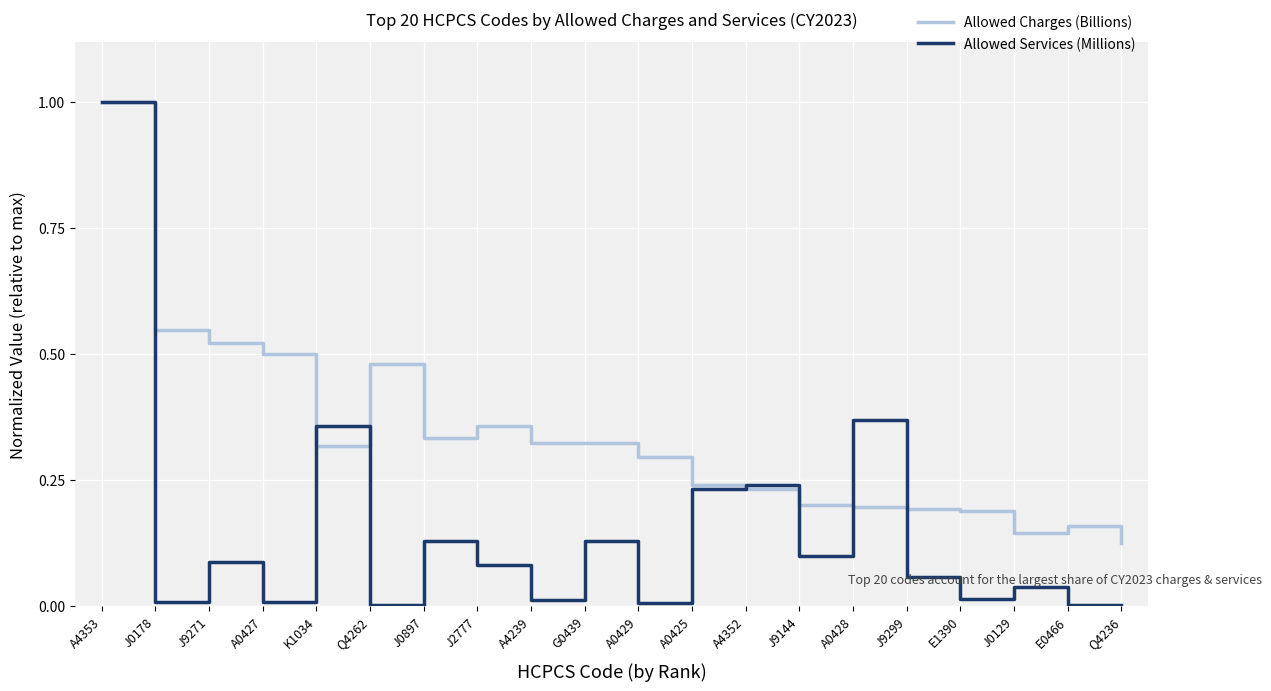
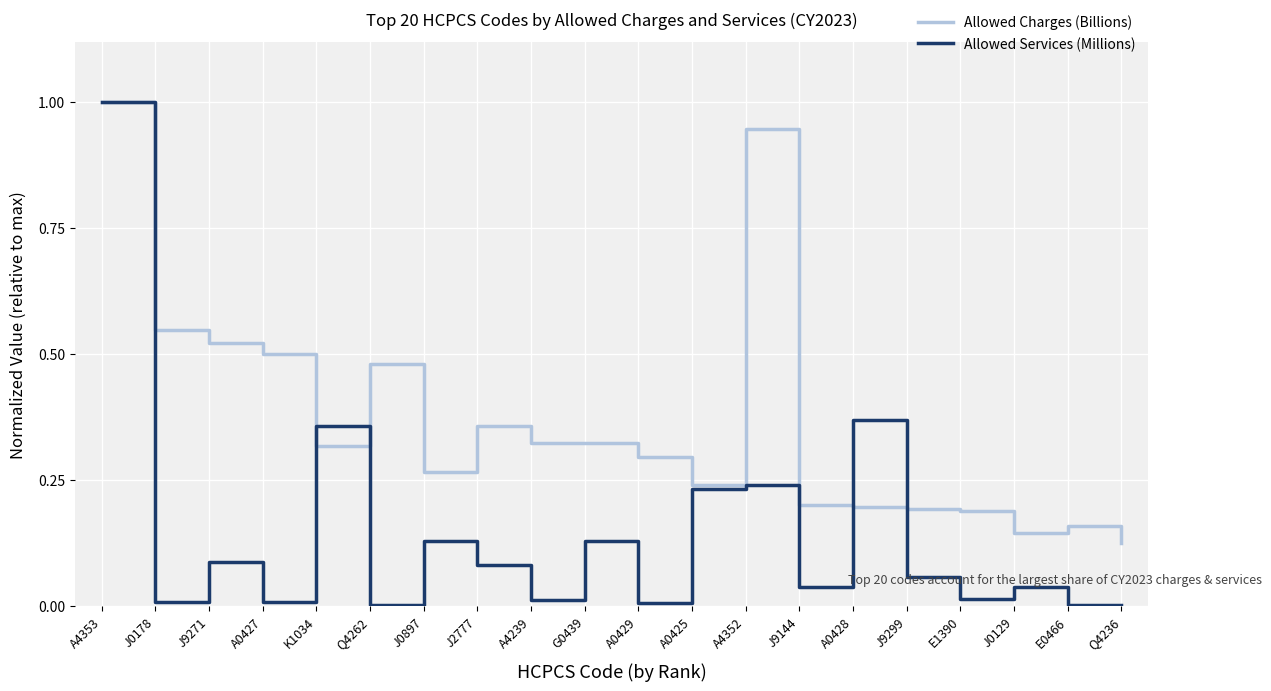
  {
    "Allowed Charges (Billions)": {
      "J0178": 0.55,
      "J9271": 0.52,
      "A0427": 0.50,
      "K1034": 0.32,
      "Q4262": 0.48,
-     "J0897": 0.33,
+     "J0897": 0.27,
      "J2777": 0.36,
      "A4239": 0.32,
      "G0439": 0.32,
      "A0429": 0.30,
      "A0425": 0.24,
-     "A4352": 0.23,
+     "A4352": 0.95,
      "J9144": 0.20,
      "A0428": 0.20,
      "J9299": 0.19,
      "E1390": 0.19,
      "J0129": 0.15,
      "E0466": 0.16,
      "Q4236": 0.13
    },
    "Allowed Services (Millions)": {
      "J0178": 0.01,
      "J9271": 0.09,
      "A0427": 0.01,
      "K1034": 0.36,
      "Q4262": 0.00,
      "J0897": 0.13,
      "J2777": 0.08,
      "A4239": 0.01,
      "G0439": 0.13,
      "A0429": 0.01,
      "A0425": 0.23,
      "A4352": 0.24,
-     "J9144": 0.10,
+     "J9144": 0.04,
      "A0428": 0.37,
      "E1390": 0.01,
      "J0129": 0.04,
      "E0466": 0.00,
      "Q4236": 0.00
    }
  }
